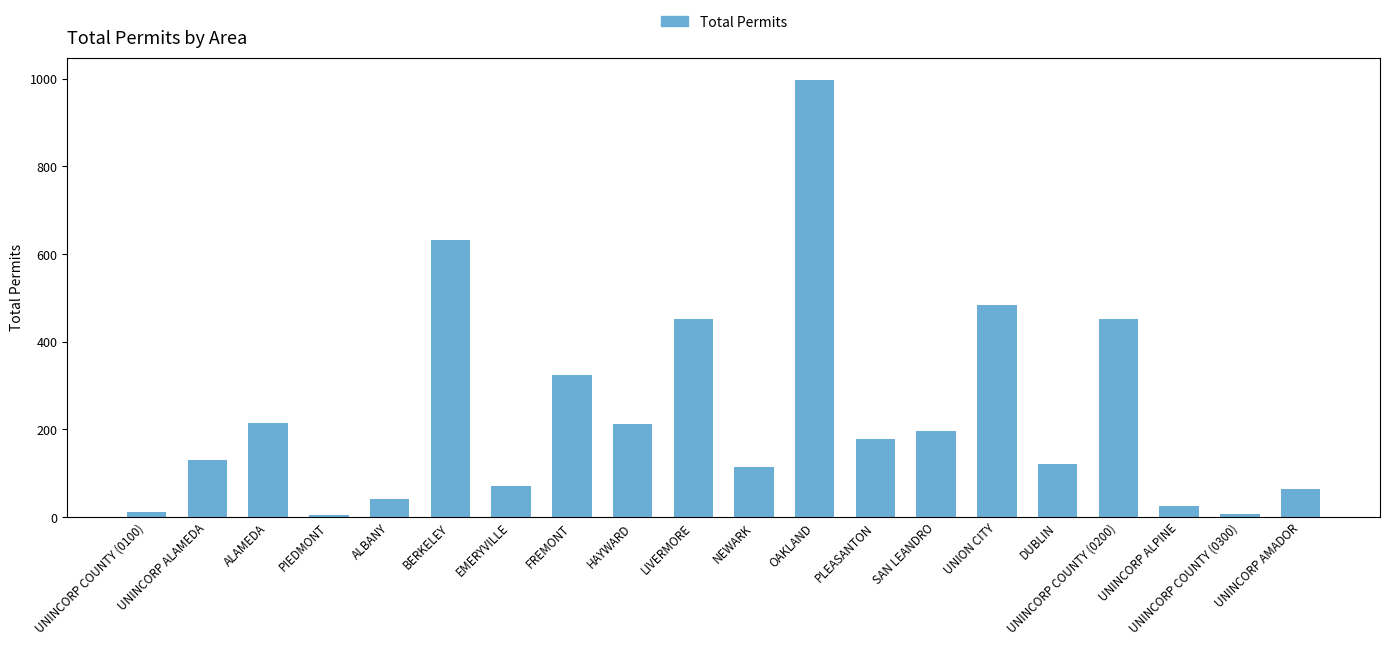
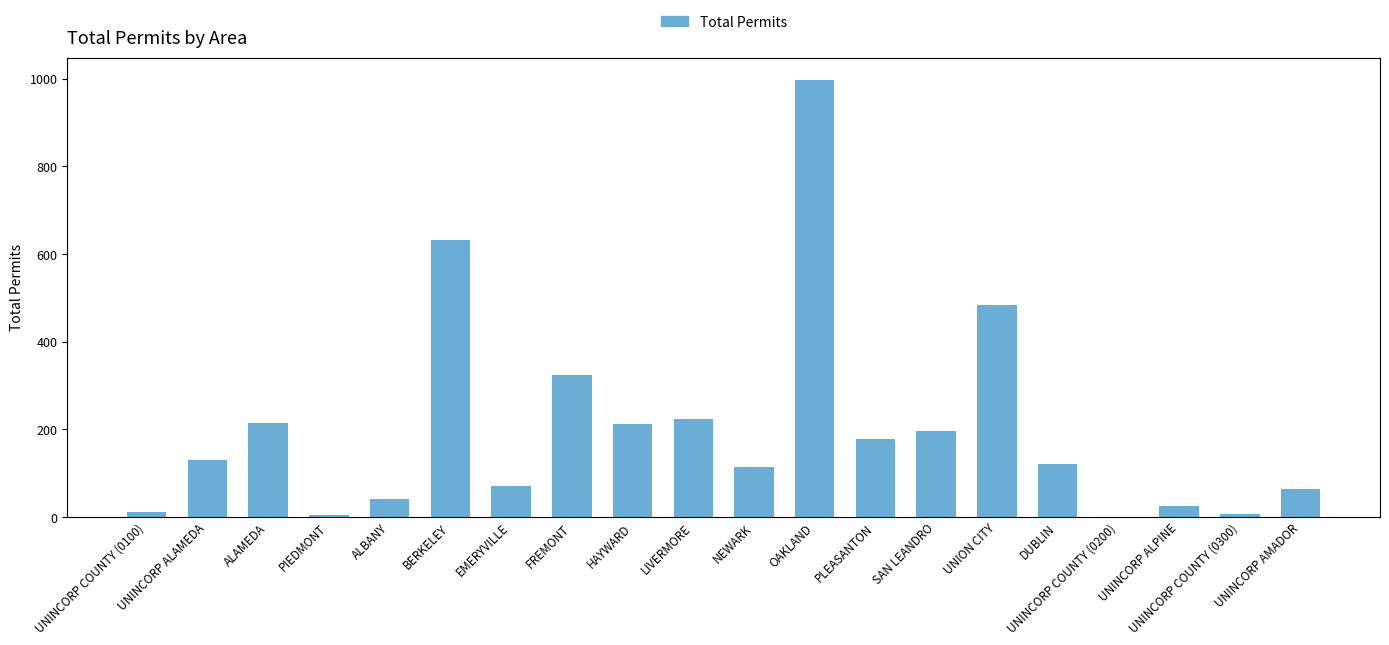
  {
    "UNINCORP COUNTY (0100)": 10,
    "UNINCORP ALAMEDA": 130,
    "ALAMEDA": 210,
    "ALBANY": 40,
    "BERKELEY": 630,
    "EMERYVILLE": 70,
    "FREMONT": 330,
    "HAYWARD": 210,
-   "LIVERMORE": 450,
+   "LIVERMORE": 220,
    "NEWARK": 120,
    "OAKLAND": 1000,
    "PLEASANTON": 180,
    "SAN LEANDRO": 200,
    "UNION CITY": 480,
    "DUBLIN": 120,
-   "UNINCORP COUNTY (0200)": 450,
+   "UNINCORP COUNTY (0200)": 0,
    "UNINCORP ALPINE": 30,
    "UNINCORP COUNTY (0300)": 10,
    "UNINCORP AMADOR": 60
  }
